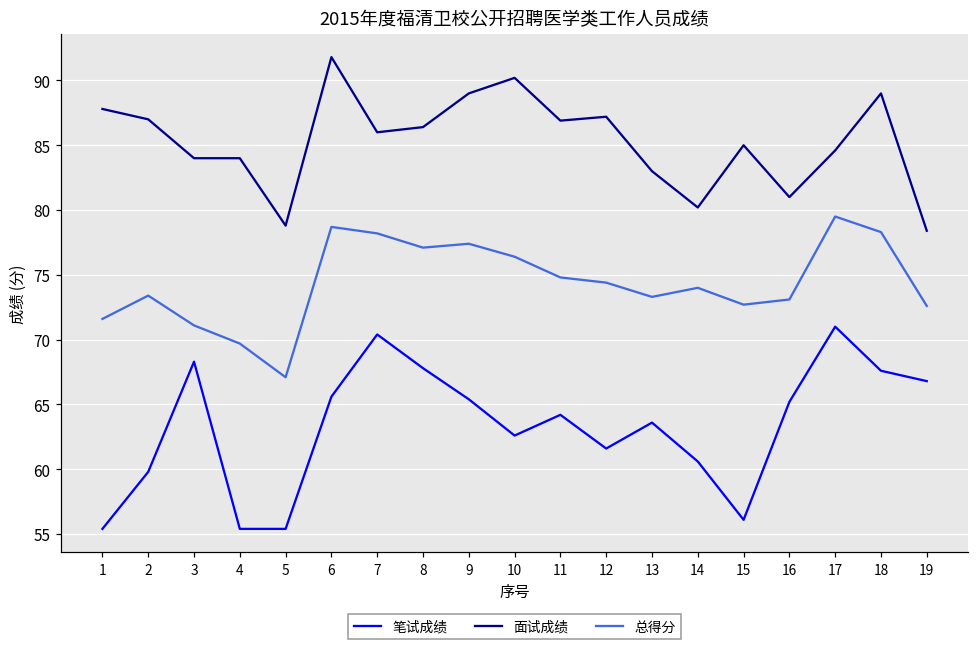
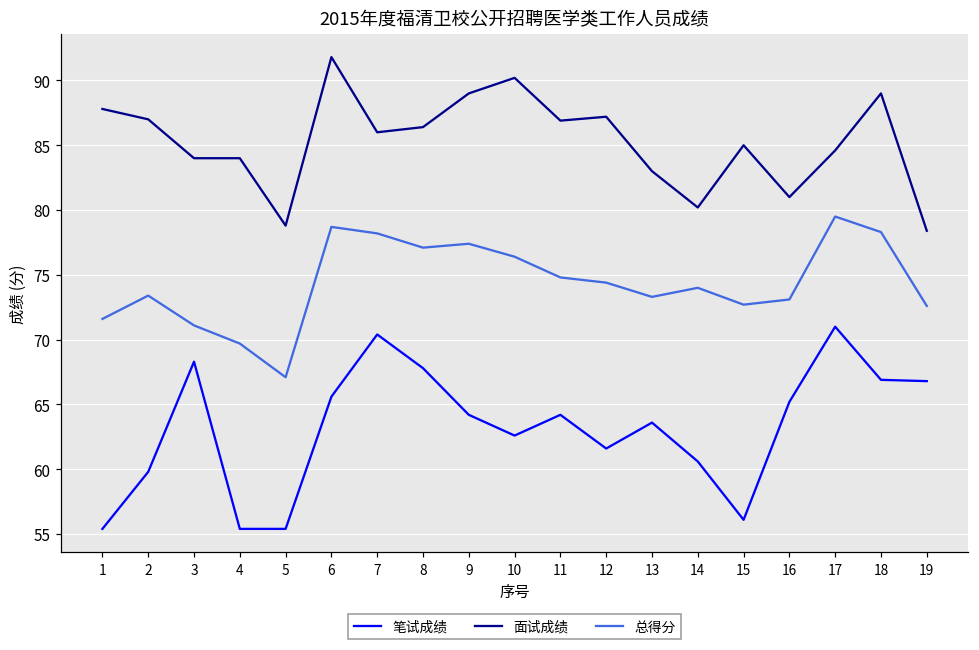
  {
    "笔试成绩": {
      "1": 55.4,
      "2": 59.8,
      "3": 68.3,
      "4": 55.4,
      "5": 55.4,
      "6": 65.6,
      "7": 70.4,
      "8": 67.8,
-     "9": 65.4,
+     "9": 64.2,
      "10": 62.6,
      "11": 64.2,
      "12": 61.6,
      "13": 63.6,
      "14": 60.6,
      "15": 56.1,
      "16": 65.2,
      "17": 71.0,
-     "18": 67.6,
+     "18": 66.9,
      "19": 66.8
    },
    "面试成绩": {
      "1": 87.8,
      "2": 87.0,
      "3": 84.0,
      "4": 84.0,
      "5": 78.8,
      "6": 91.8,
      "7": 86.0,
      "8": 86.4,
      "9": 89.0,
      "10": 90.2,
      "11": 86.9,
      "12": 87.2,
      "13": 83.0,
      "14": 80.2,
      "15": 85.0,
      "16": 81.0,
      "17": 84.6,
      "18": 89.0,
      "19": 78.4
    },
    "总得分": {
      "1": 71.6,
      "2": 73.4,
      "3": 71.1,
      "4": 69.7,
      "5": 67.1,
      "6": 78.7,
      "7": 78.2,
      "8": 77.1,
      "9": 77.4,
      "10": 76.4,
      "11": 74.8,
      "12": 74.4,
      "13": 73.3,
      "14": 74.0,
      "15": 72.7,
      "16": 73.1,
      "17": 79.5,
      "18": 78.3,
      "19": 72.6
    }
  }
